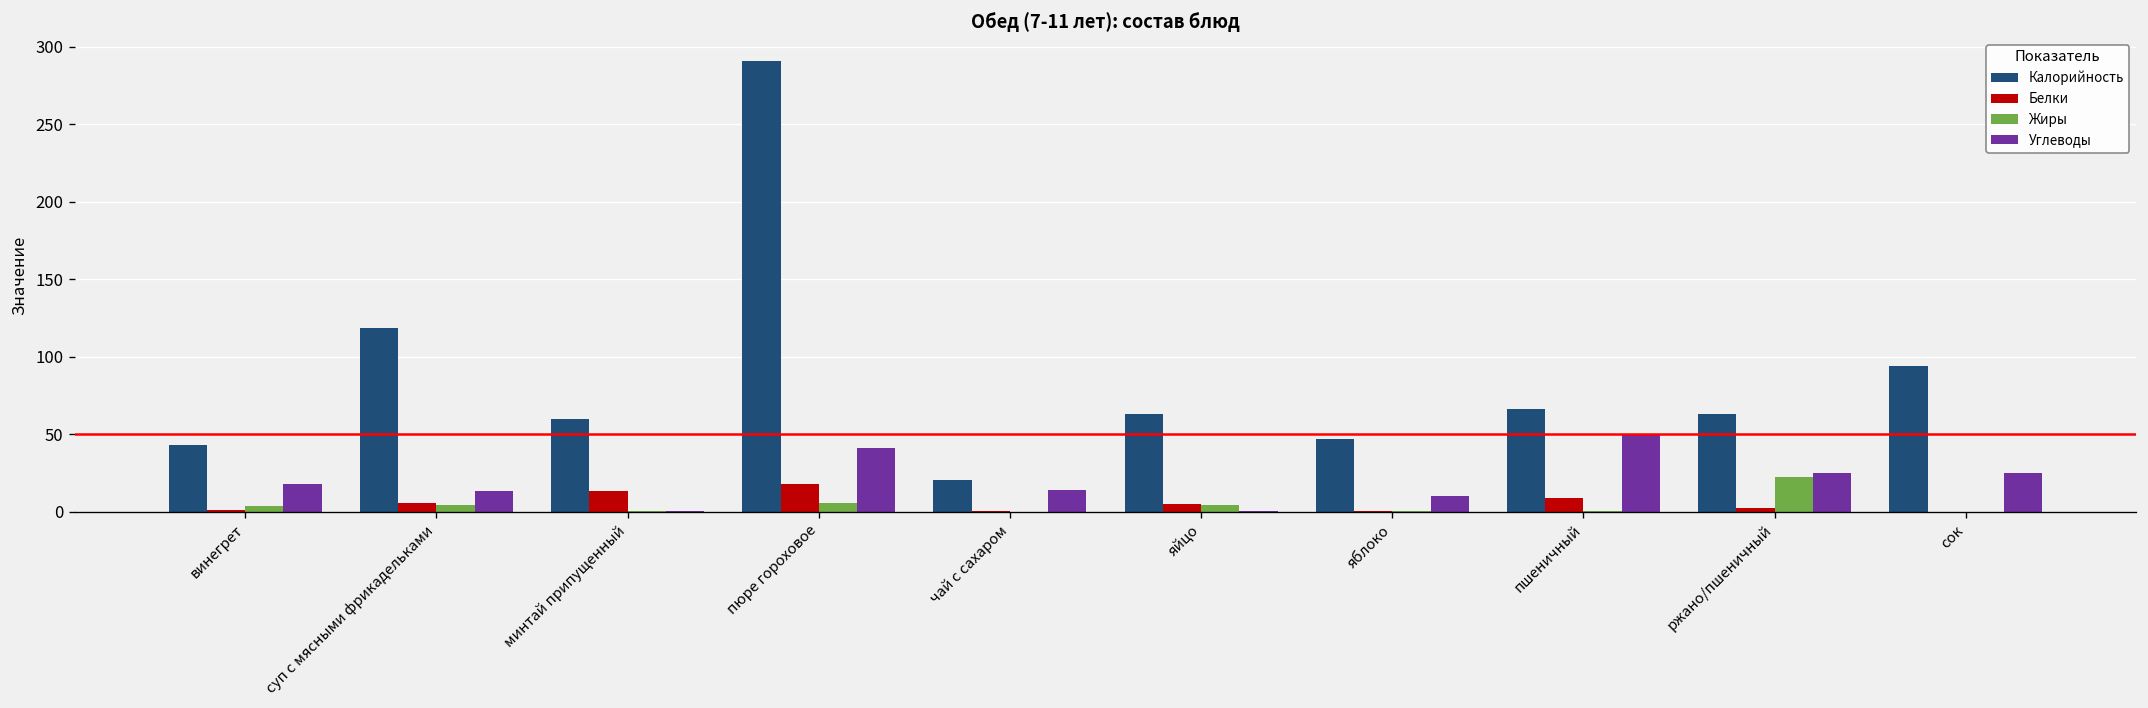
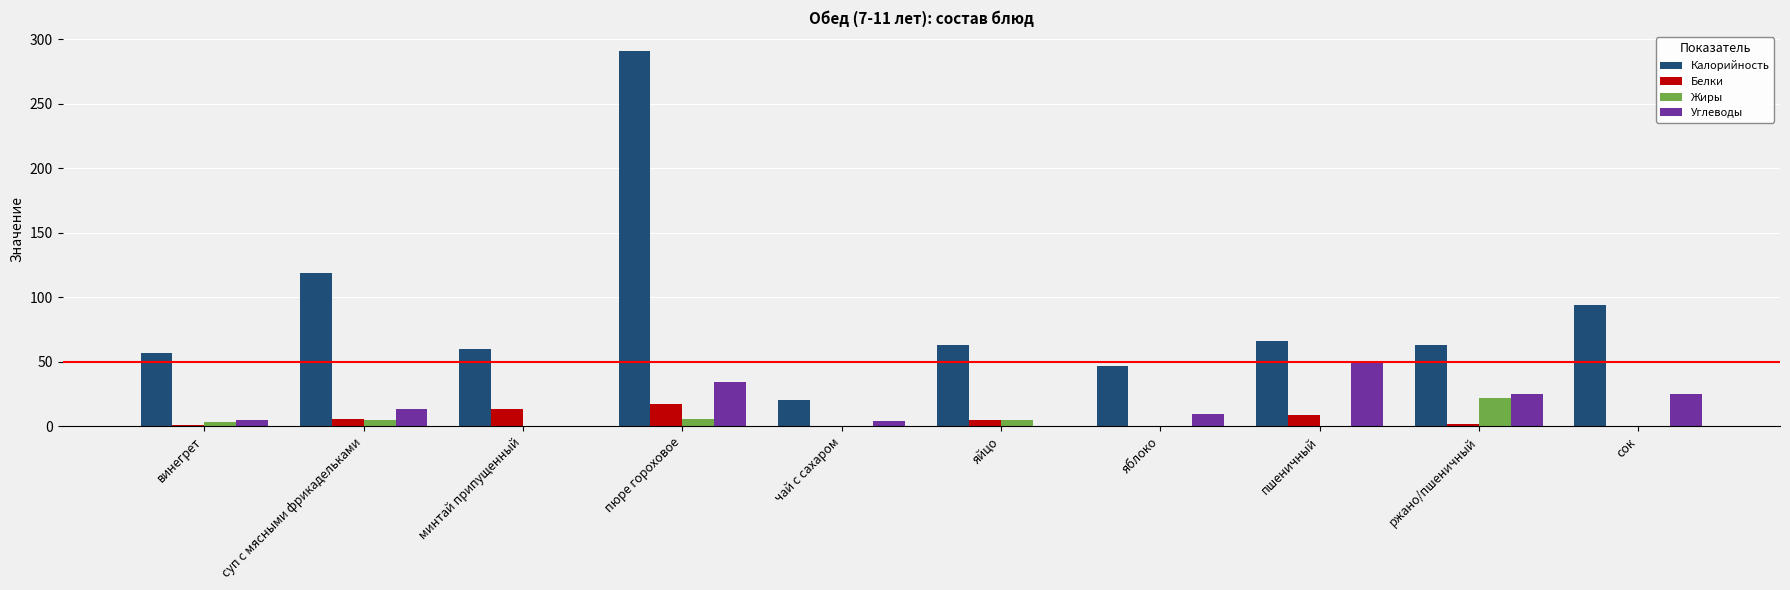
  {
    "Калорийность": {
-     "винегрет": 43,
+     "винегрет": 57,
      "суп с мясными фрикадельками": 119,
      "минтай припущенный": 60,
      "пюре гороховое": 291,
      "чай с сахаром": 21,
      "яйцо": 63,
      "яблоко": 47,
      "пшеничный": 66,
      "ржано/пшеничный": 63,
      "сок": 94
    },
    "Белки": {
      "суп с мясными фрикадельками": 6,
      "минтай припущенный": 14,
      "пюре гороховое": 18,
      "яйцо": 5,
      "пшеничный": 9,
      "ржано/пшеничный": 2
    },
    "Жиры": {
      "винегрет": 4,
      "суп с мясными фрикадельками": 5,
      "пюре гороховое": 5,
      "чай с сахаром": 0,
      "яйцо": 5,
      "ржано/пшеничный": 22,
      "сок": 0
    },
    "Углеводы": {
-     "винегрет": 18,
+     "винегрет": 5,
      "суп с мясными фрикадельками": 14,
-     "пюре гороховое": 41,
-     "чай с сахаром": 14,
+     "пюре гороховое": 34,
+     "чай с сахаром": 4,
      "яблоко": 10,
      "пшеничный": 49,
      "ржано/пшеничный": 25,
      "сок": 25
    }
  }
